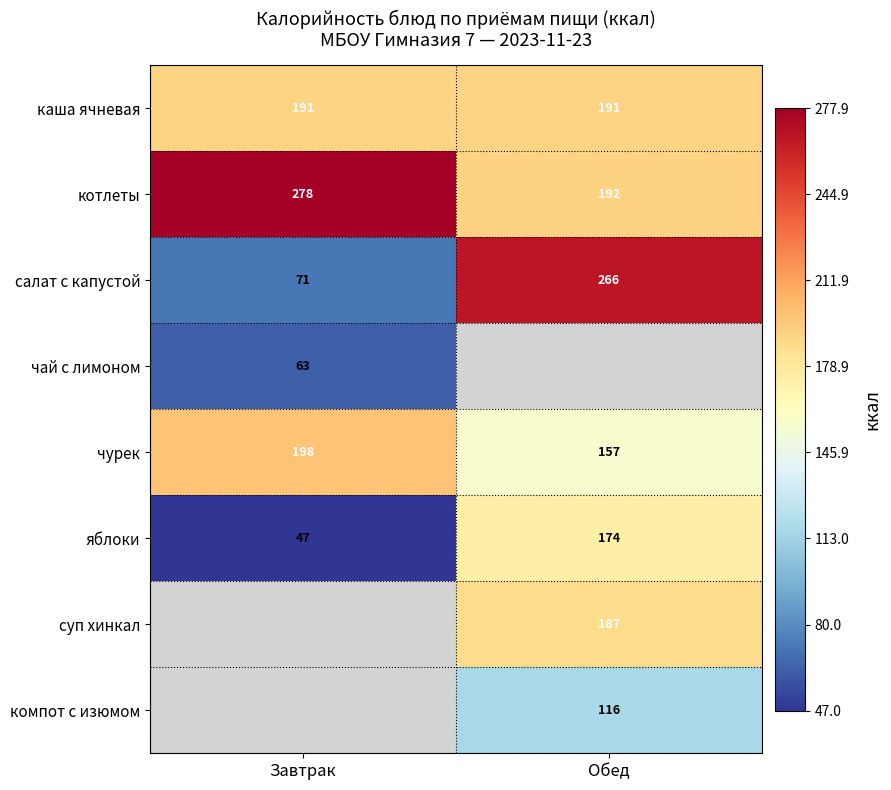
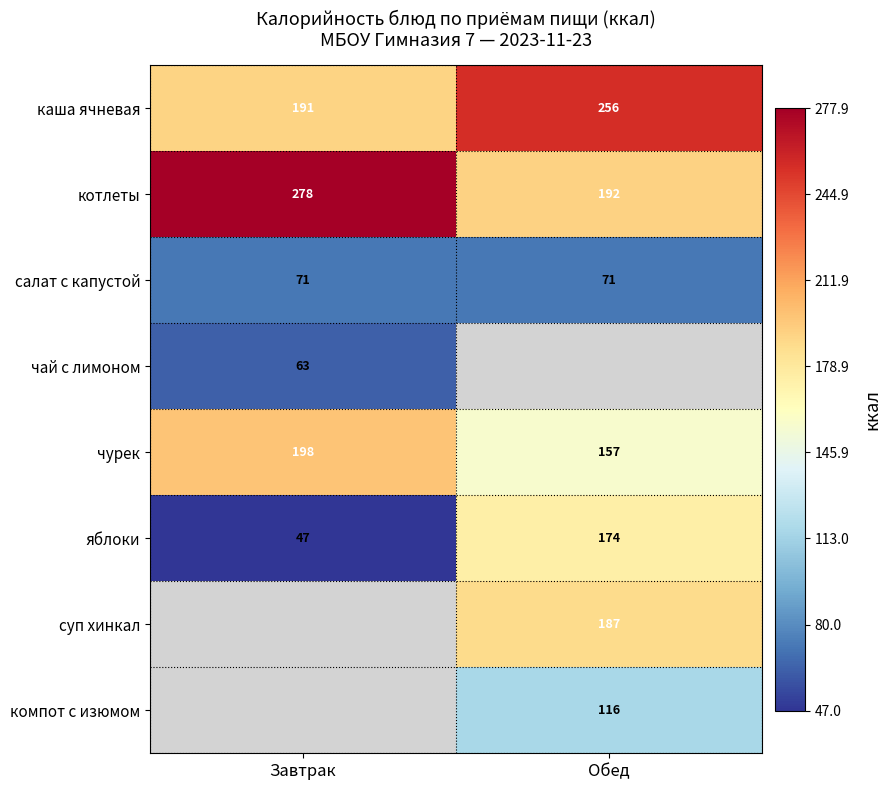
  {
    "каша ячневая": {
      "Завтрак": 191,
-     "Обед": 191
+     "Обед": 256
    },
    "котлеты": {
      "Завтрак": 278,
      "Обед": 192
    },
    "салат с капустой": {
      "Завтрак": 71,
-     "Обед": 266
+     "Обед": 71
    },
    "чай с лимоном": {
      "Завтрак": 63
    },
    "чурек": {
      "Завтрак": 198,
      "Обед": 157
    },
    "яблоки": {
      "Завтрак": 47,
      "Обед": 174
    },
    "суп хинкал": {
      "Обед": 187
    },
    "компот с изюмом": {
      "Обед": 116
    }
  }
